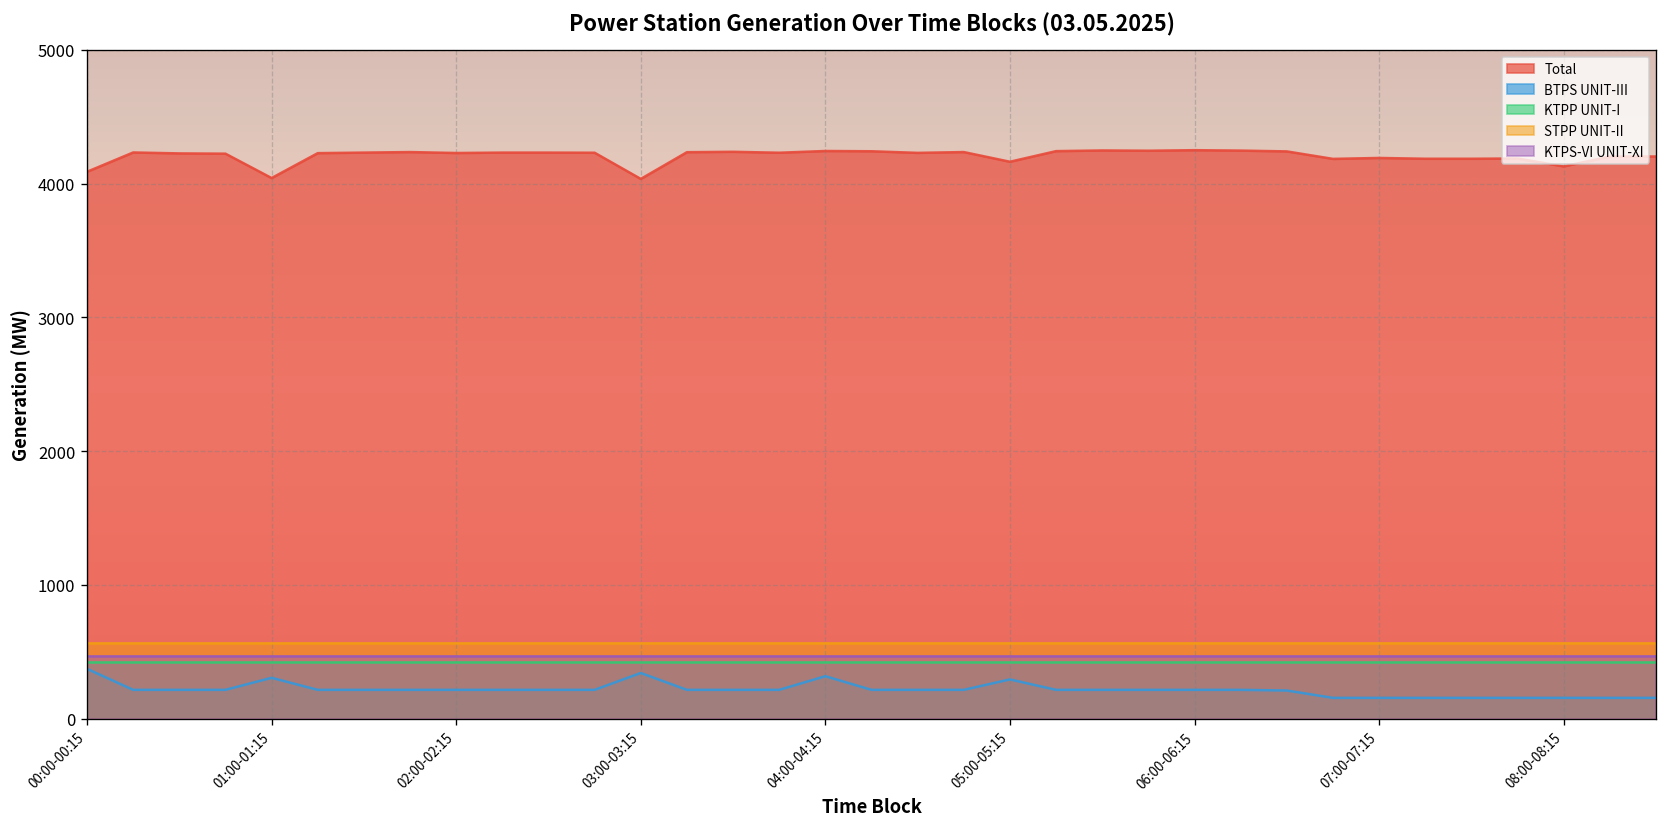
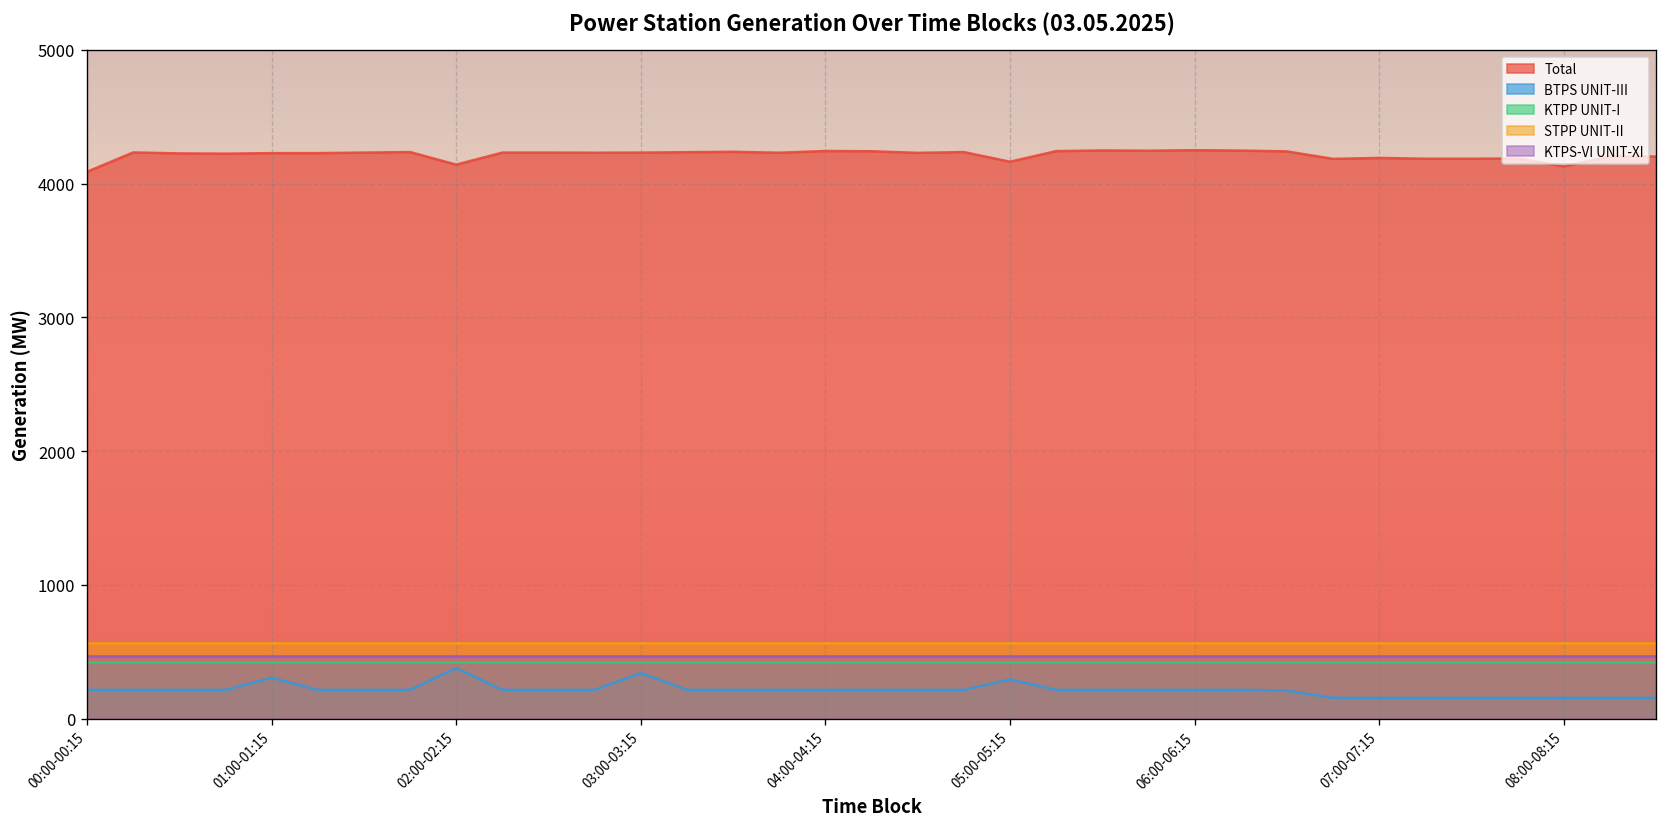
  {
    "Total": {
      "00:00-00:15": 4090,
-     "01:00-01:15": 4040,
-     "02:00-02:15": 4230,
-     "03:00-03:15": 4040,
+     "01:00-01:15": 4230,
+     "02:00-02:15": 4140,
+     "03:00-03:15": 4230,
      "04:00-04:15": 4240,
      "05:00-05:15": 4160,
      "06:00-06:15": 4250,
      "07:00-07:15": 4190,
      "08:00-08:15": 4130
    },
    "BTPS UNIT-III": {
-     "00:00-00:15": 370,
+     "00:00-00:15": 220,
      "01:00-01:15": 310,
-     "02:00-02:15": 220,
+     "02:00-02:15": 380,
      "03:00-03:15": 340,
-     "04:00-04:15": 320,
+     "04:00-04:15": 220,
      "05:00-05:15": 290,
      "06:00-06:15": 220,
      "07:00-07:15": 160,
      "08:00-08:15": 160
    },
    "KTPP UNIT-I": {
      "00:00-00:15": 430,
      "01:00-01:15": 430,
      "02:00-02:15": 430,
      "03:00-03:15": 430,
      "04:00-04:15": 430,
      "05:00-05:15": 430,
      "06:00-06:15": 430,
      "07:00-07:15": 430,
      "08:00-08:15": 430
    },
    "STPP UNIT-II": {
      "00:00-00:15": 570,
      "01:00-01:15": 570,
      "02:00-02:15": 570,
      "03:00-03:15": 570,
      "04:00-04:15": 570,
      "05:00-05:15": 570,
      "06:00-06:15": 570,
      "07:00-07:15": 570,
      "08:00-08:15": 570
    },
    "KTPS-VI UNIT-XI": {
      "00:00-00:15": 470,
      "01:00-01:15": 470,
      "02:00-02:15": 470,
      "03:00-03:15": 470,
      "04:00-04:15": 470,
      "05:00-05:15": 470,
      "06:00-06:15": 470,
      "07:00-07:15": 470,
      "08:00-08:15": 470
    }
  }
